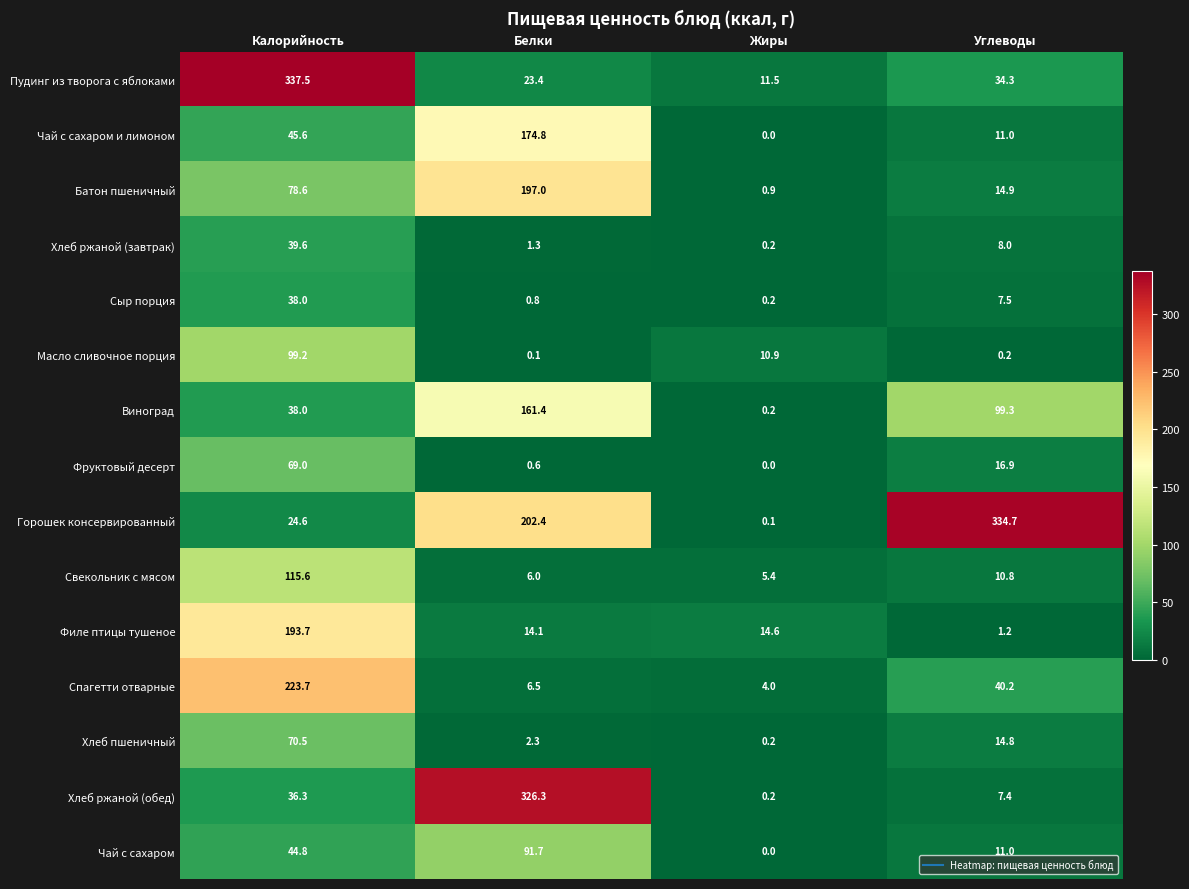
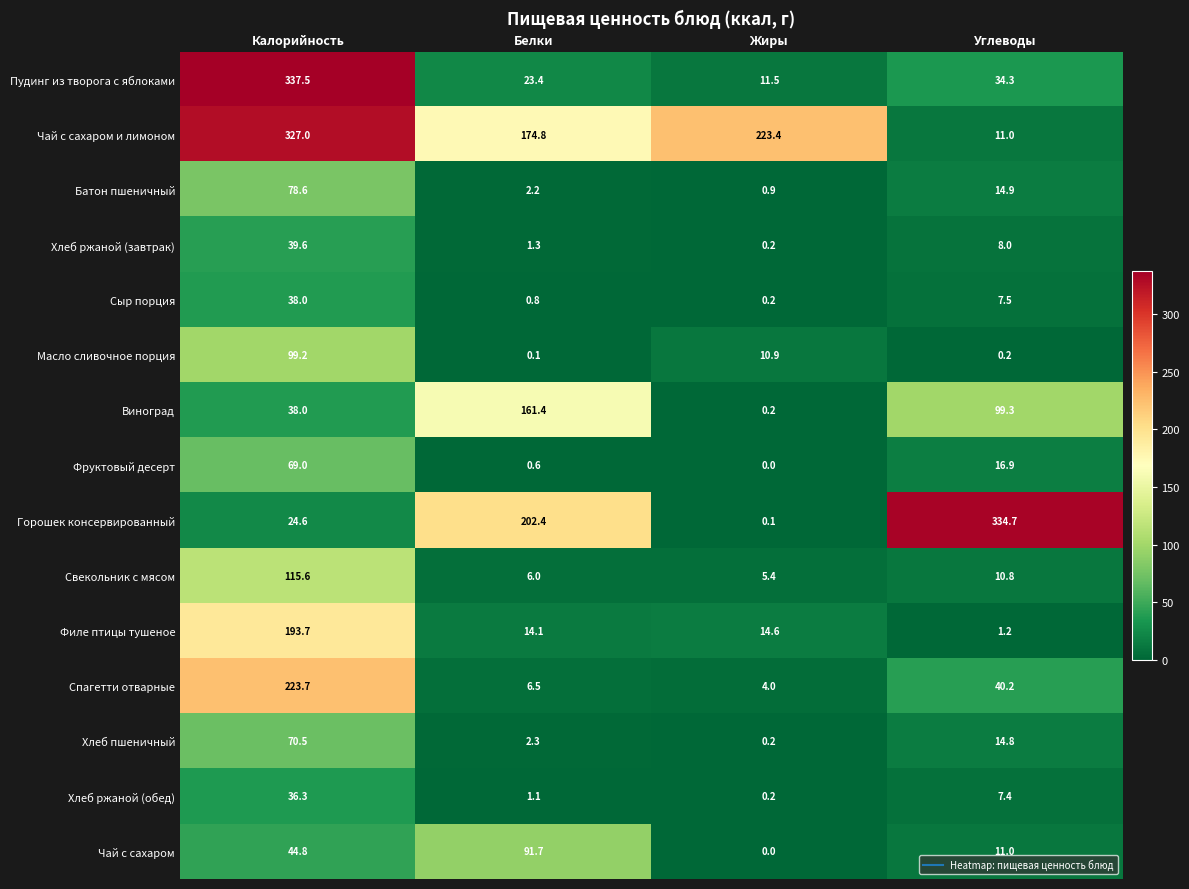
  {
    "Пудинг из творога с яблоками": {
      "Калорийность": 337.5,
      "Белки": 23.4,
      "Жиры": 11.5,
      "Углеводы": 34.3
    },
    "Чай с сахаром и лимоном": {
-     "Калорийность": 45.6,
+     "Калорийность": 327.0,
      "Белки": 174.8,
-     "Жиры": 0.0,
+     "Жиры": 223.4,
      "Углеводы": 11.0
    },
    "Батон пшеничный": {
      "Калорийность": 78.6,
-     "Белки": 197.0,
+     "Белки": 2.2,
      "Жиры": 0.9,
      "Углеводы": 14.9
    },
    "Хлеб ржаной (завтрак)": {
      "Калорийность": 39.6,
      "Белки": 1.3,
      "Жиры": 0.2,
      "Углеводы": 8.0
    },
    "Сыр порция": {
      "Калорийность": 38.0,
      "Белки": 0.8,
      "Жиры": 0.2,
      "Углеводы": 7.5
    },
    "Масло сливочное порция": {
      "Калорийность": 99.2,
      "Белки": 0.1,
      "Жиры": 10.9,
      "Углеводы": 0.2
    },
    "Виноград": {
      "Калорийность": 38.0,
      "Белки": 161.4,
      "Жиры": 0.2,
      "Углеводы": 99.3
    },
    "Фруктовый десерт": {
      "Калорийность": 69.0,
      "Белки": 0.6,
      "Жиры": 0.0,
      "Углеводы": 16.9
    },
    "Горошек консервированный": {
      "Калорийность": 24.6,
      "Белки": 202.4,
      "Жиры": 0.1,
      "Углеводы": 334.7
    },
    "Свекольник с мясом": {
      "Калорийность": 115.6,
      "Белки": 6.0,
      "Жиры": 5.4,
      "Углеводы": 10.8
    },
    "Филе птицы тушеное": {
      "Калорийность": 193.7,
      "Белки": 14.1,
      "Жиры": 14.6,
      "Углеводы": 1.2
    },
    "Спагетти отварные": {
      "Калорийность": 223.7,
      "Белки": 6.5,
      "Жиры": 4.0,
      "Углеводы": 40.2
    },
    "Хлеб пшеничный": {
      "Калорийность": 70.5,
      "Белки": 2.3,
      "Жиры": 0.2,
      "Углеводы": 14.8
    },
    "Хлеб ржаной (обед)": {
      "Калорийность": 36.3,
-     "Белки": 326.3,
+     "Белки": 1.1,
      "Жиры": 0.2,
      "Углеводы": 7.4
    },
    "Чай с сахаром": {
      "Калорийность": 44.8,
      "Белки": 91.7,
      "Жиры": 0.0
    }
  }
